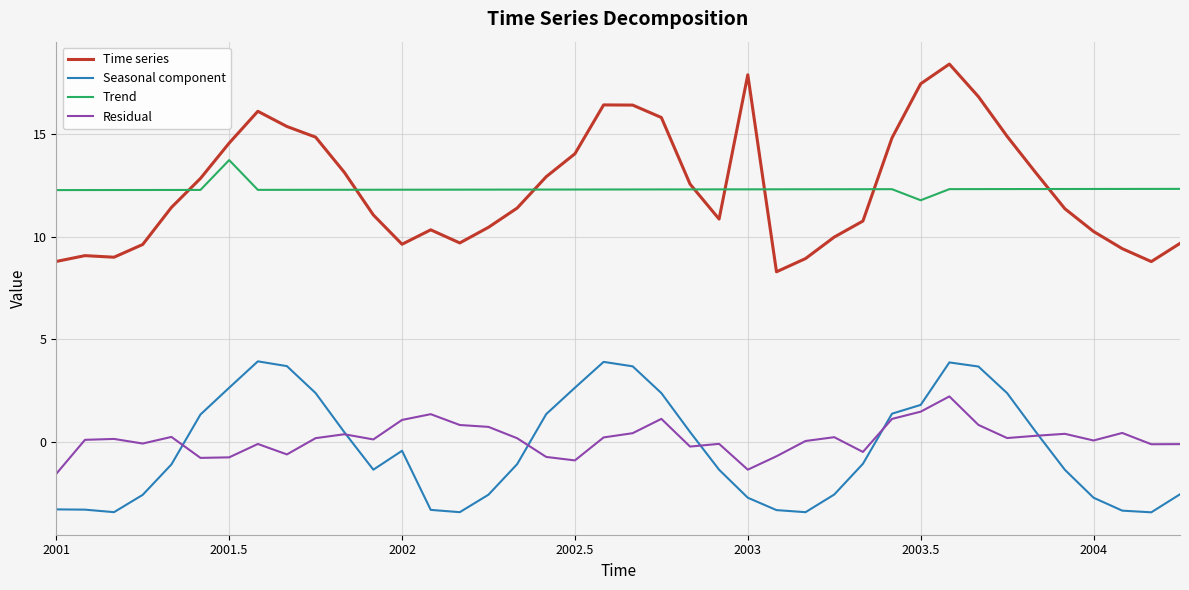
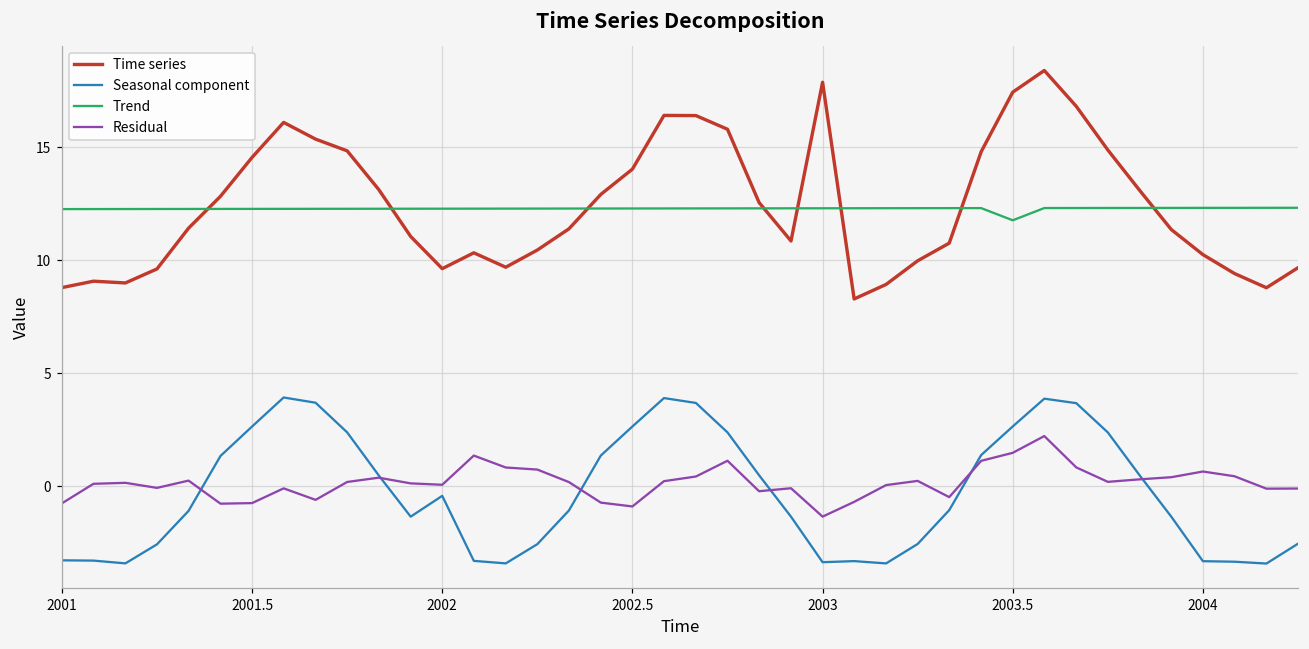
  {
    "Time series": {
      "2001": 8.8,
      "2001.5": 14.6,
      "2002": 9.6,
      "2002.5": 14.0,
      "2003": 17.9,
      "2003.5": 17.4,
      "2004": 10.2
    },
    "Seasonal component": {
      "2001": -3.3,
      "2001.5": 2.6,
      "2002": -0.4,
      "2002.5": 2.6,
-     "2003": -2.7,
-     "2003.5": 1.8,
-     "2004": -2.7
+     "2003": -3.4,
+     "2003.5": 2.6,
+     "2004": -3.3
    },
    "Trend": {
      "2001": 12.3,
-     "2001.5": 13.7,
+     "2001.5": 12.3,
      "2002": 12.3,
      "2002.5": 12.3,
      "2003": 12.3,
      "2003.5": 11.8,
      "2004": 12.3
    },
    "Residual": {
-     "2001": -1.6,
+     "2001": -0.8,
      "2001.5": -0.8,
-     "2002": 1.1,
+     "2002": 0.1,
      "2002.5": -0.9,
      "2003": -1.3,
      "2003.5": 1.5,
-     "2004": 0.1
+     "2004": 0.6
    }
  }
